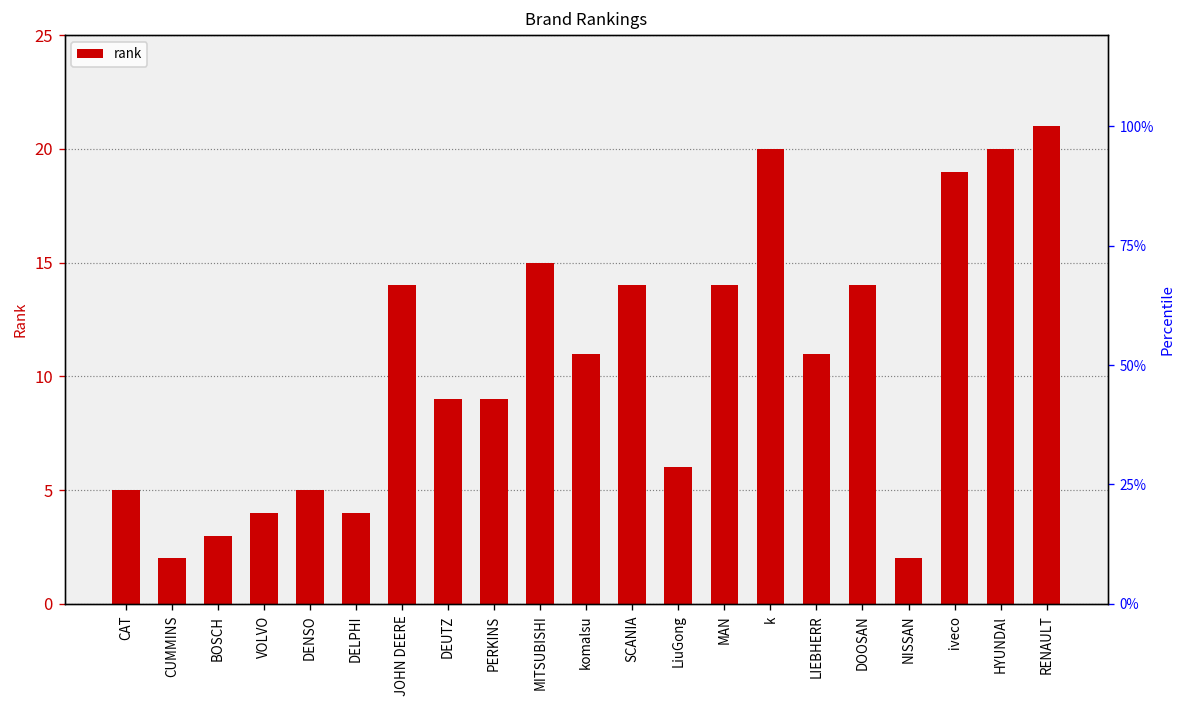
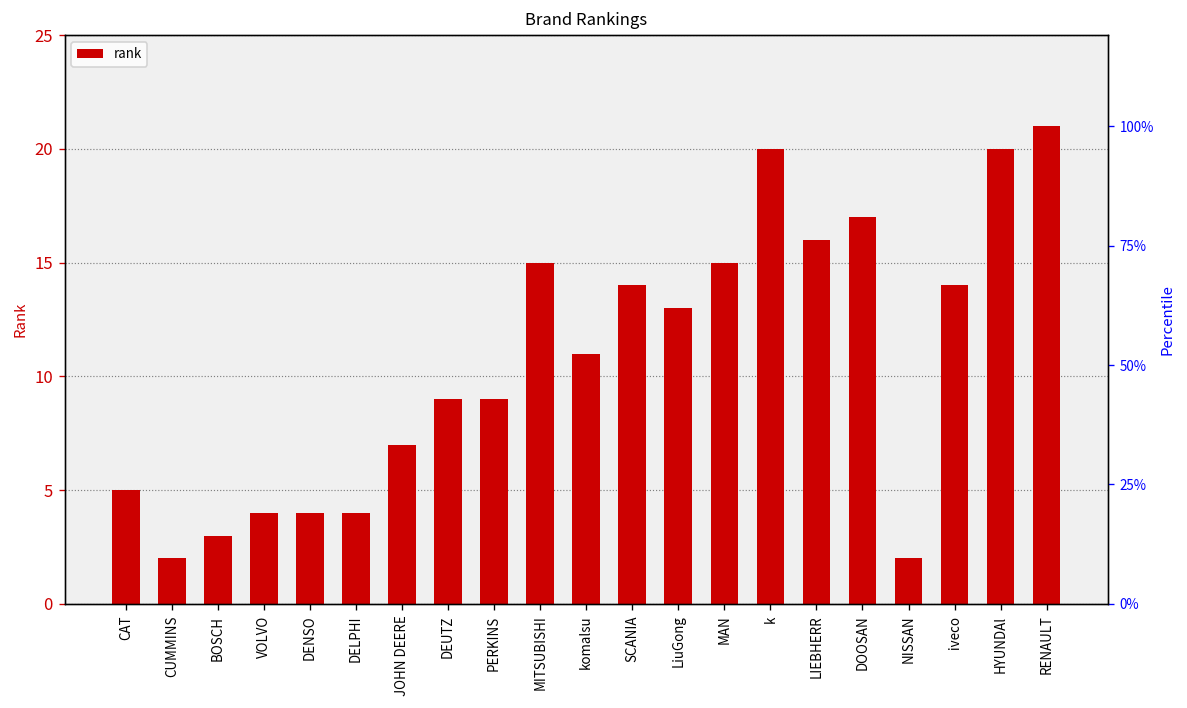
  {
    "CAT": 5,
    "CUMMINS": 2,
    "BOSCH": 3,
    "VOLVO": 4,
-   "DENSO": 5,
+   "DENSO": 4,
    "DELPHI": 4,
-   "JOHN DEERE": 14,
+   "JOHN DEERE": 7,
    "DEUTZ": 9,
    "PERKINS": 9,
    "MITSUBISHI": 15,
    "komalsu": 11,
    "SCANIA": 14,
-   "LiuGong": 6,
-   "MAN": 14,
+   "LiuGong": 13,
+   "MAN": 15,
    "k": 20,
-   "LIEBHERR": 11,
-   "DOOSAN": 14,
+   "LIEBHERR": 16,
+   "DOOSAN": 17,
    "NISSAN": 2,
-   "iveco": 19,
+   "iveco": 14,
    "HYUNDAl": 20,
    "RENAULT": 21
  }
